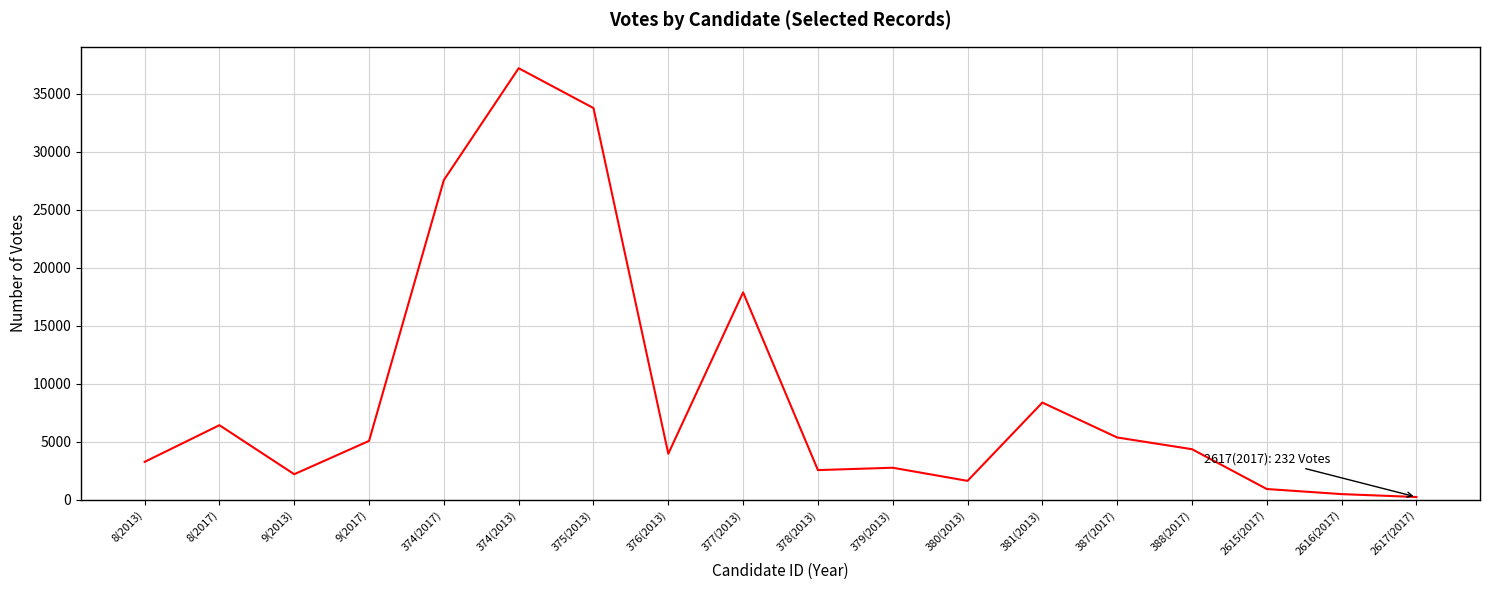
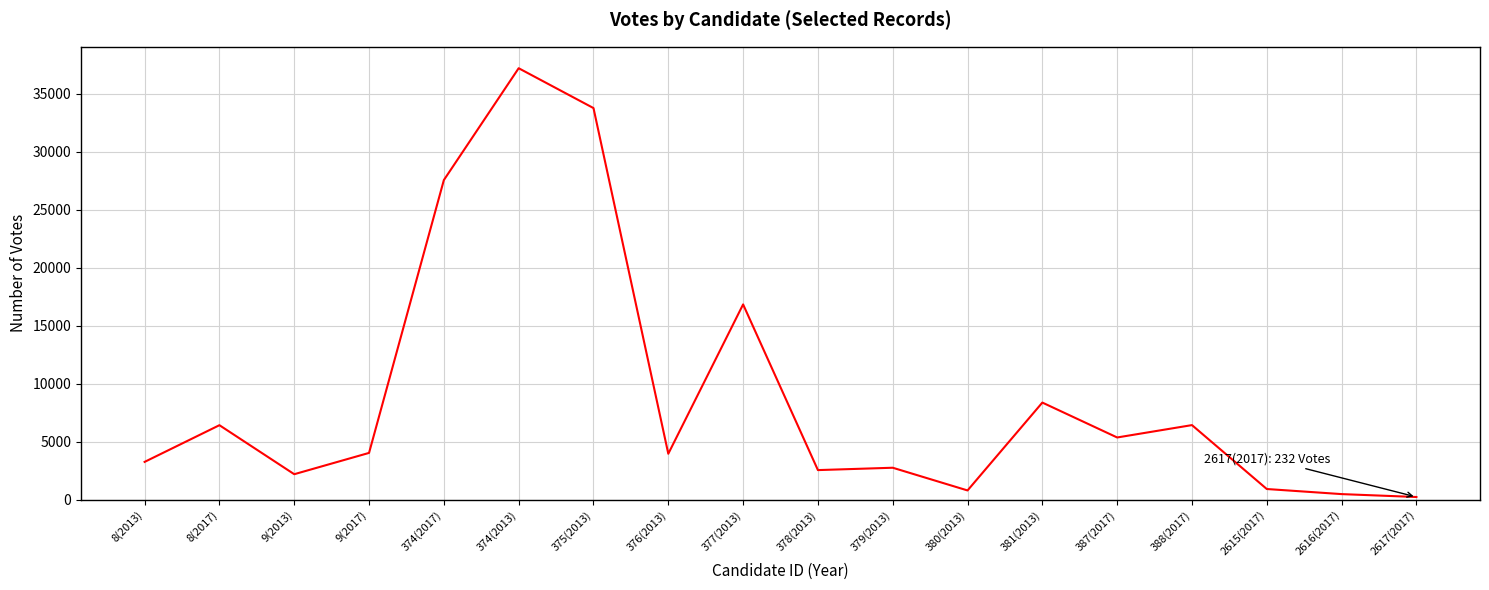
  {
    "8(2013)": 3300,
    "8(2017)": 6400,
    "9(2013)": 2200,
-   "9(2017)": 5100,
+   "9(2017)": 4000,
    "374(2017)": 27600,
    "374(2013)": 37200,
    "375(2013)": 33800,
    "376(2013)": 4000,
-   "377(2013)": 17900,
+   "377(2013)": 16800,
    "378(2013)": 2600,
    "379(2013)": 2800,
-   "380(2013)": 1600,
+   "380(2013)": 800,
    "381(2013)": 8400,
    "387(2017)": 5400,
-   "388(2017)": 4400,
+   "388(2017)": 6400,
    "2617(2017)": 200
  }
